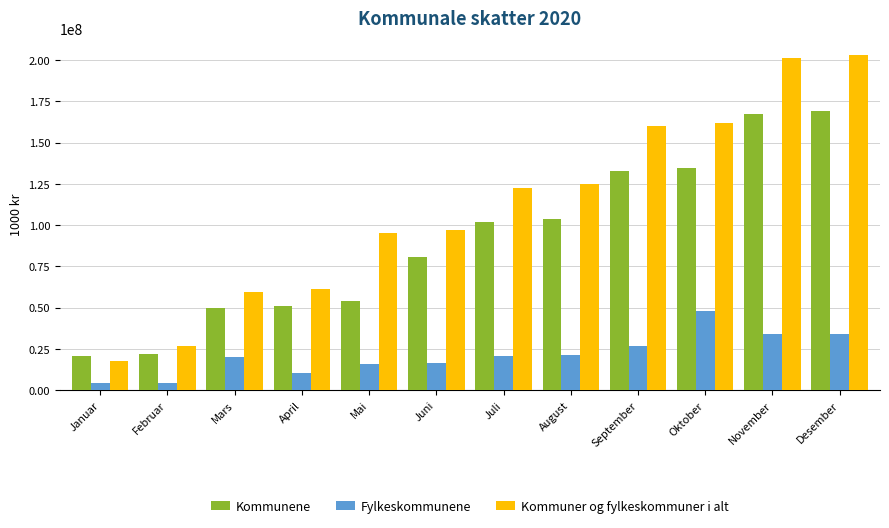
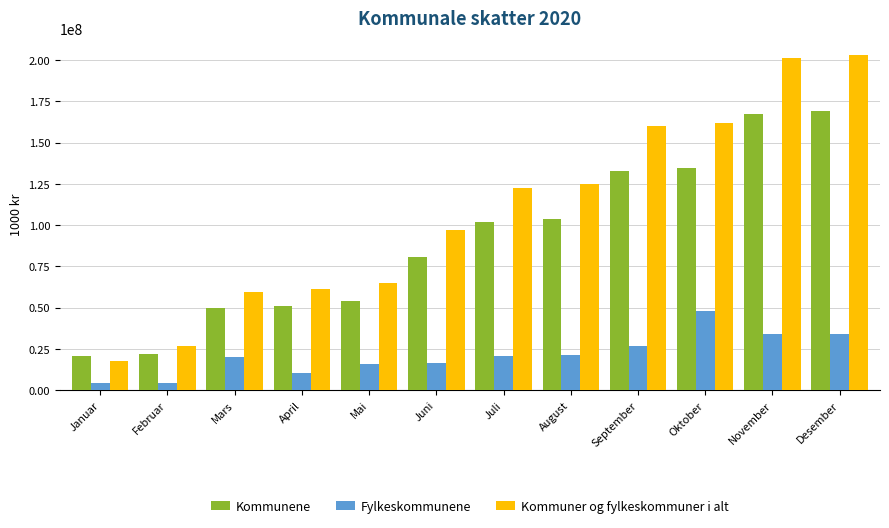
  {
    "Kommunene": {
      "Januar": 21000000,
      "Februar": 22000000,
      "Mars": 50000000,
      "April": 51000000,
      "Mai": 54000000,
      "Juni": 81000000,
      "Juli": 102000000,
      "August": 104000000,
      "September": 133000000,
      "Oktober": 135000000,
      "November": 167000000,
      "Desember": 169000000
    },
    "Fylkeskommunene": {
      "Januar": 4000000,
      "Februar": 5000000,
      "Mars": 20000000,
      "April": 11000000,
      "Mai": 16000000,
      "Juni": 16000000,
      "Juli": 21000000,
      "August": 21000000,
      "September": 27000000,
      "Oktober": 48000000,
      "November": 34000000,
      "Desember": 34000000
    },
    "Kommuner og fylkeskommuner i alt": {
      "Januar": 18000000,
      "Februar": 27000000,
      "Mars": 60000000,
      "April": 61000000,
-     "Mai": 95000000,
+     "Mai": 65000000,
      "Juni": 97000000,
      "Juli": 122000000,
      "August": 125000000,
      "September": 160000000,
      "Oktober": 162000000,
      "November": 201000000,
      "Desember": 203000000
    }
  }
